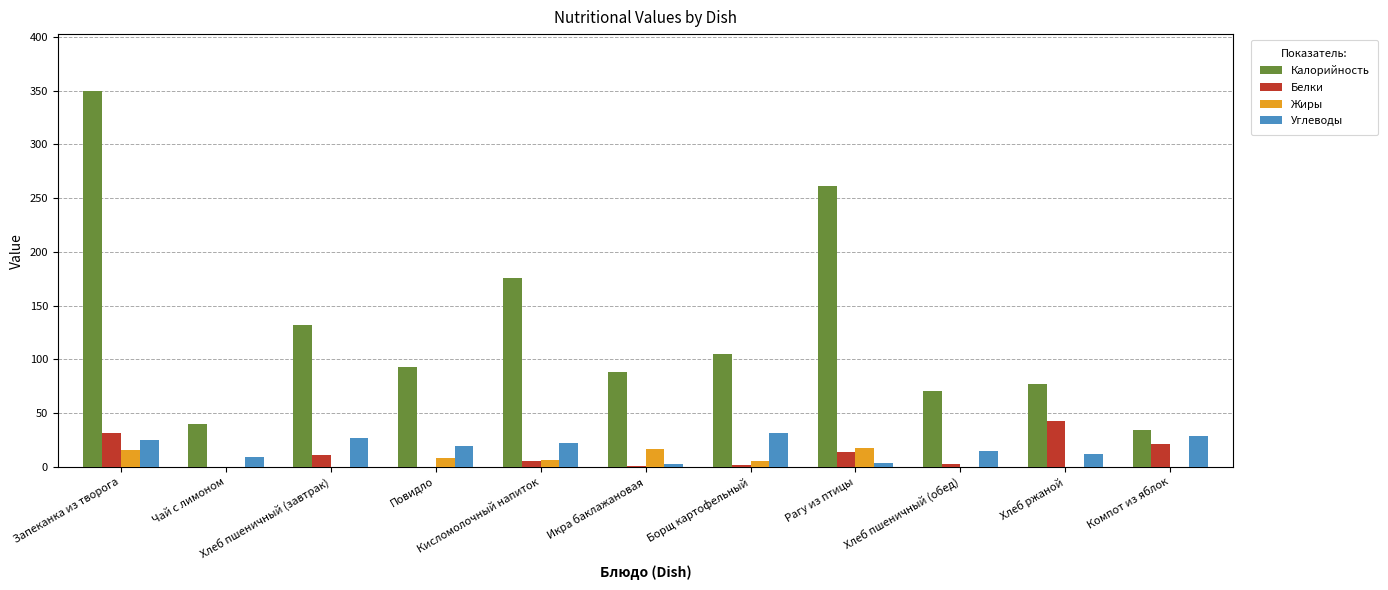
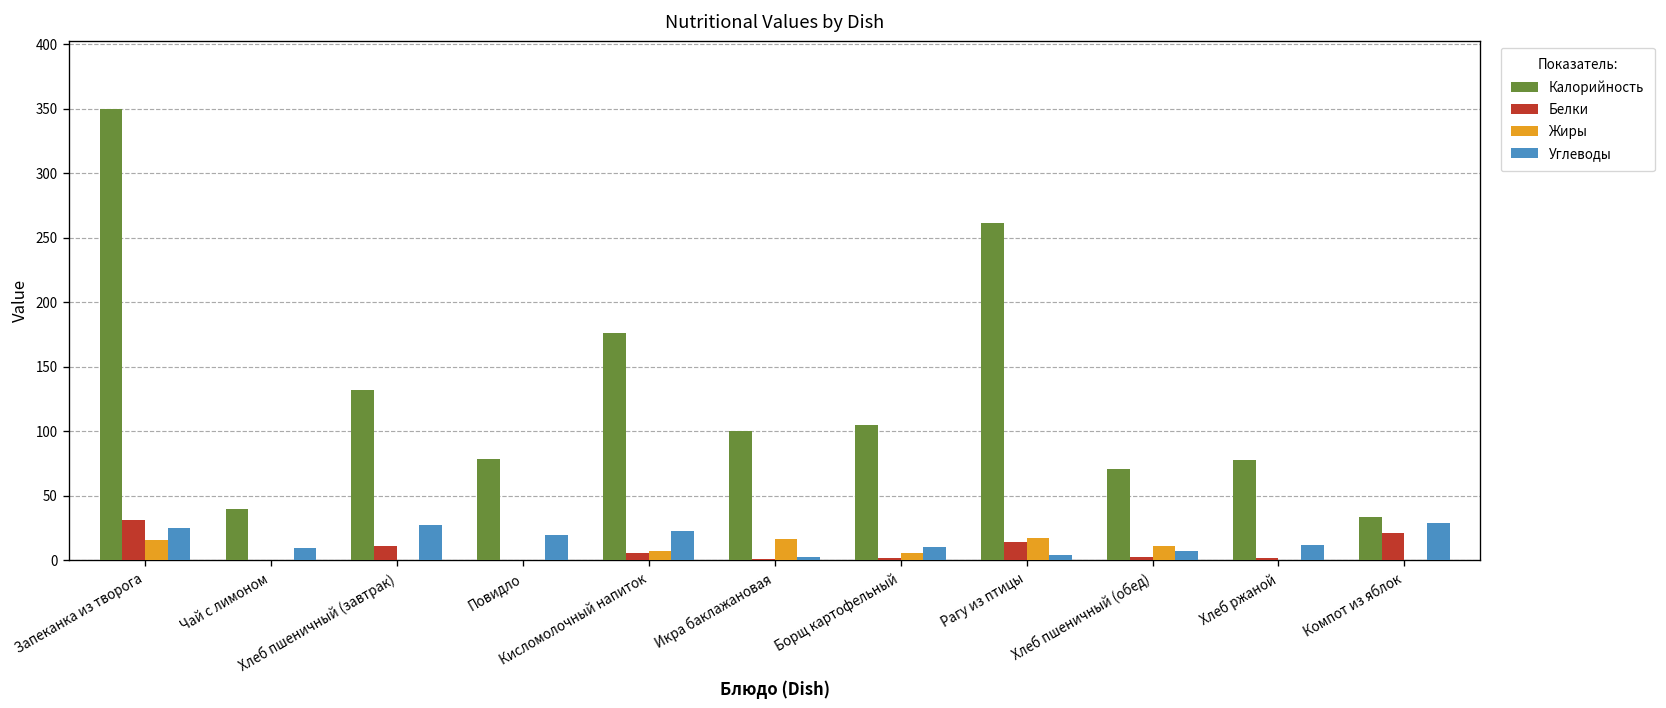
  {
    "Калорийность": {
      "Запеканка из творога": 350,
      "Чай с лимоном": 40,
      "Хлеб пшеничный (завтрак)": 132,
-     "Повидло": 93,
+     "Повидло": 79,
      "Кисломолочный напиток": 176,
-     "Икра баклажановая": 88,
+     "Икра баклажановая": 100,
      "Борщ картофельный": 105,
      "Рагу из птицы": 261,
      "Хлеб пшеничный (обед)": 71,
      "Хлеб ржаной": 78,
      "Компот из яблок": 34
    },
    "Белки": {
      "Запеканка из творога": 32,
      "Хлеб пшеничный (завтрак)": 12,
      "Кисломолочный напиток": 6,
      "Рагу из птицы": 14,
      "Хлеб пшеничный (обед)": 2,
-     "Хлеб ржаной": 42,
+     "Хлеб ржаной": 2,
      "Компот из яблок": 21
    },
    "Жиры": {
      "Запеканка из творога": 16,
-     "Повидло": 8,
+     "Повидло": 0,
      "Кисломолочный напиток": 7,
      "Икра баклажановая": 17,
      "Борщ картофельный": 6,
      "Рагу из птицы": 17,
-     "Хлеб пшеничный (обед)": 0
+     "Хлеб пшеничный (обед)": 11
    },
    "Углеводы": {
      "Запеканка из творога": 25,
      "Чай с лимоном": 10,
      "Хлеб пшеничный (завтрак)": 27,
      "Повидло": 20,
      "Кисломолочный напиток": 23,
      "Икра баклажановая": 3,
-     "Борщ картофельный": 32,
+     "Борщ картофельный": 10,
      "Рагу из птицы": 4,
-     "Хлеб пшеничный (обед)": 14,
+     "Хлеб пшеничный (обед)": 7,
      "Хлеб ржаной": 12,
      "Компот из яблок": 29
    }
  }
